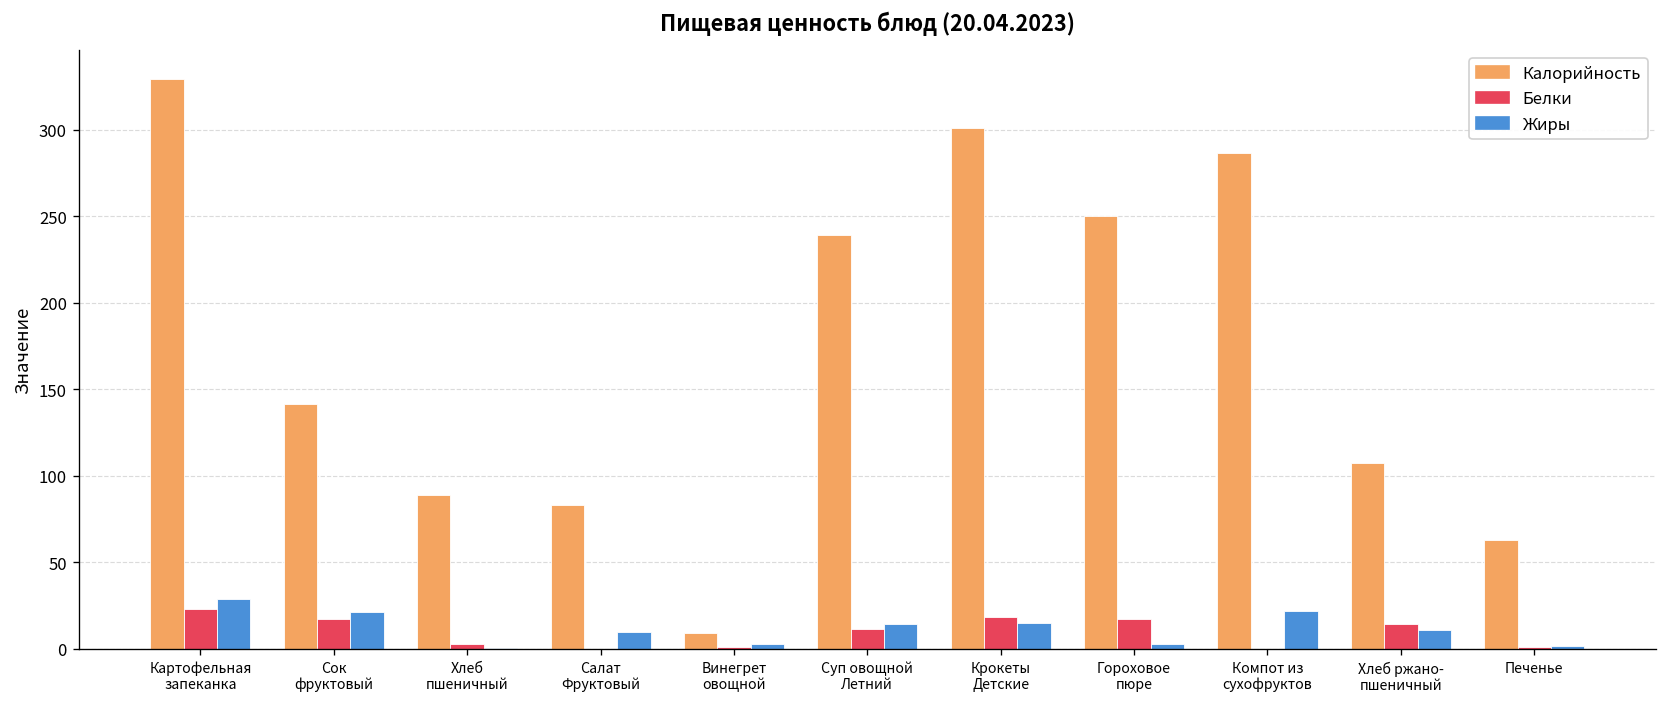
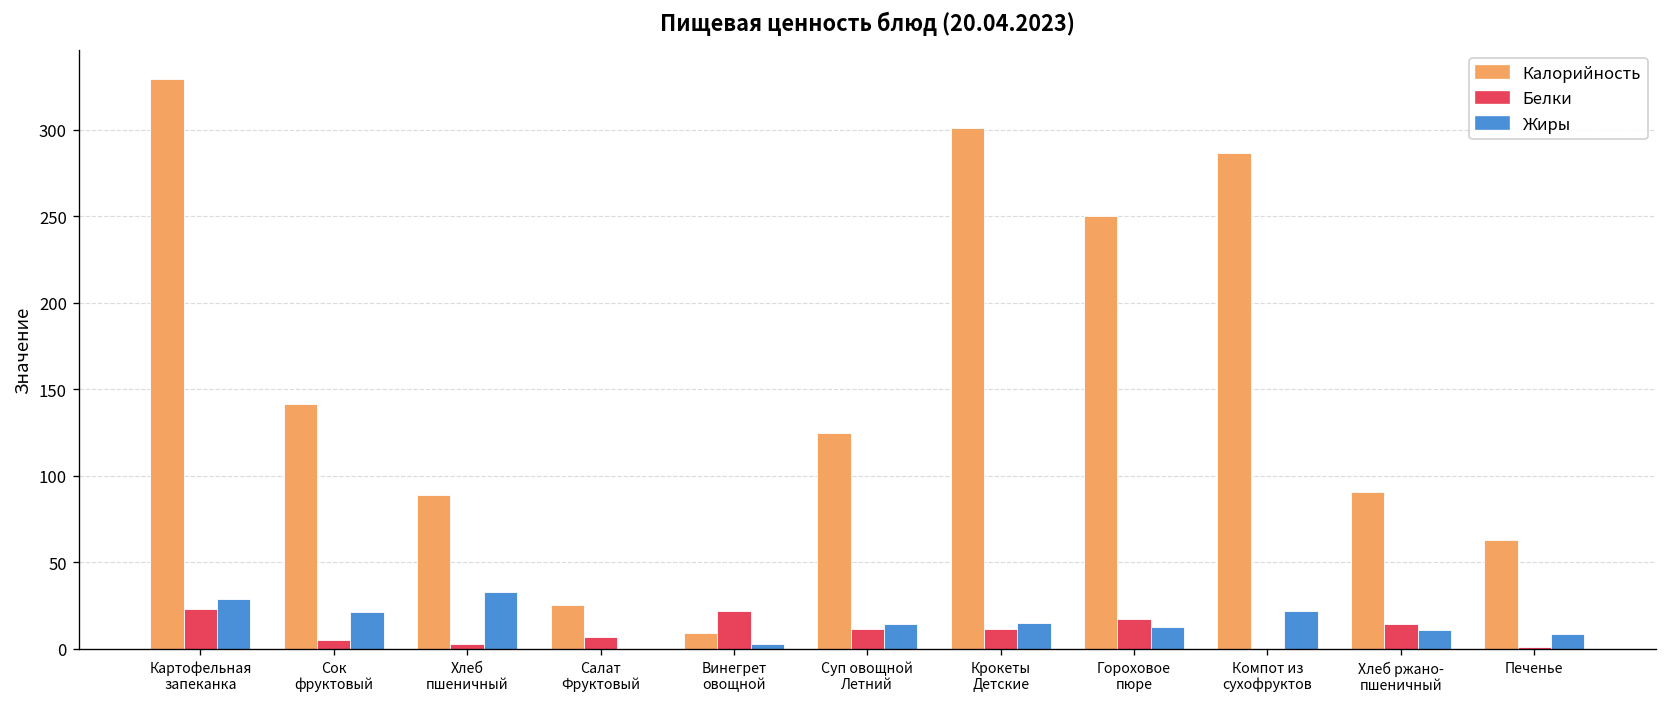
  {
    "Калорийность": {
      "Картофельная запеканка": 330,
      "Сок фруктовый": 141,
      "Хлеб пшеничный": 89,
-     "Салат Фруктовый": 83,
+     "Салат Фруктовый": 26,
      "Винегрет овощной": 9,
-     "Суп овощной Летний": 239,
+     "Суп овощной Летний": 125,
      "Крокеты Детские": 301,
      "Гороховое пюре": 250,
      "Компот из сухофруктов": 287,
-     "Хлеб ржано- пшеничный": 107,
+     "Хлеб ржано- пшеничный": 91,
      "Печенье": 63
    },
    "Белки": {
      "Картофельная запеканка": 23,
-     "Сок фруктовый": 17,
+     "Сок фруктовый": 5,
      "Хлеб пшеничный": 3,
-     "Салат Фруктовый": 0,
-     "Винегрет овощной": 1,
+     "Салат Фруктовый": 7,
+     "Винегрет овощной": 22,
      "Суп овощной Летний": 11,
-     "Крокеты Детские": 19,
+     "Крокеты Детские": 11,
      "Гороховое пюре": 17,
      "Хлеб ржано- пшеничный": 15
    },
    "Жиры": {
      "Картофельная запеканка": 29,
      "Сок фруктовый": 22,
-     "Хлеб пшеничный": 0,
-     "Салат Фруктовый": 10,
+     "Хлеб пшеничный": 33,
+     "Салат Фруктовый": 0,
      "Винегрет овощной": 3,
      "Суп овощной Летний": 15,
      "Крокеты Детские": 15,
-     "Гороховое пюре": 3,
+     "Гороховое пюре": 13,
      "Компот из сухофруктов": 22,
      "Хлеб ржано- пшеничный": 11,
-     "Печенье": 2
+     "Печенье": 9
    }
  }
